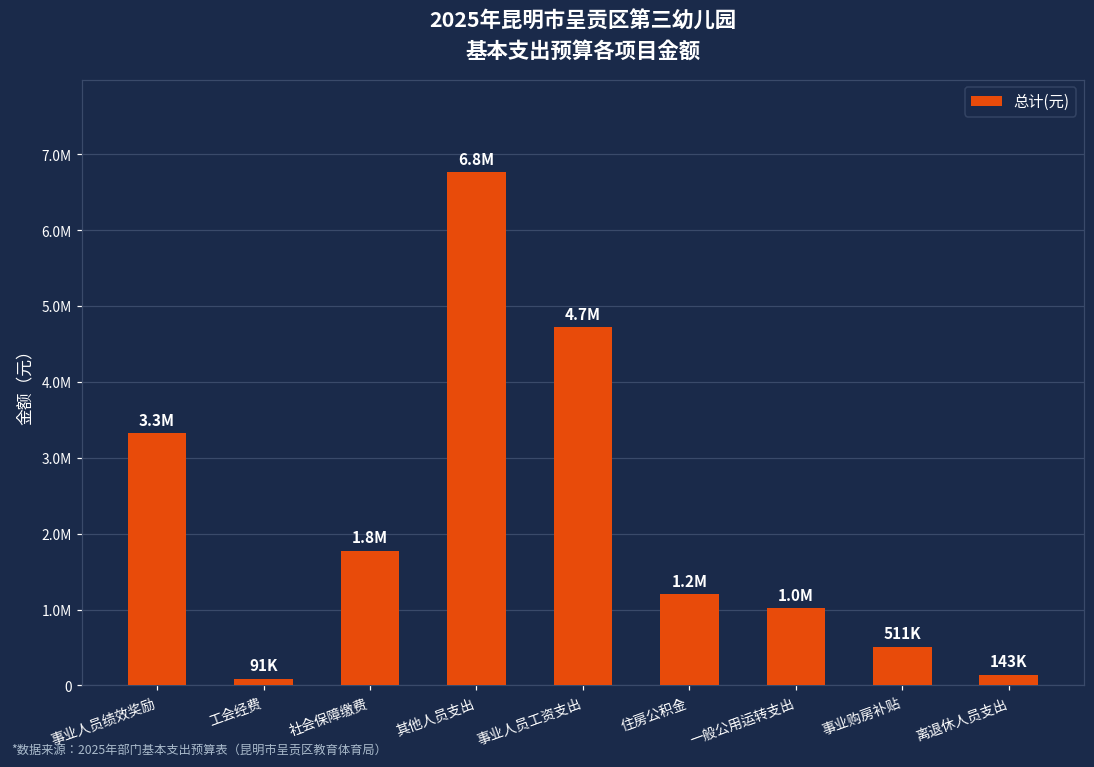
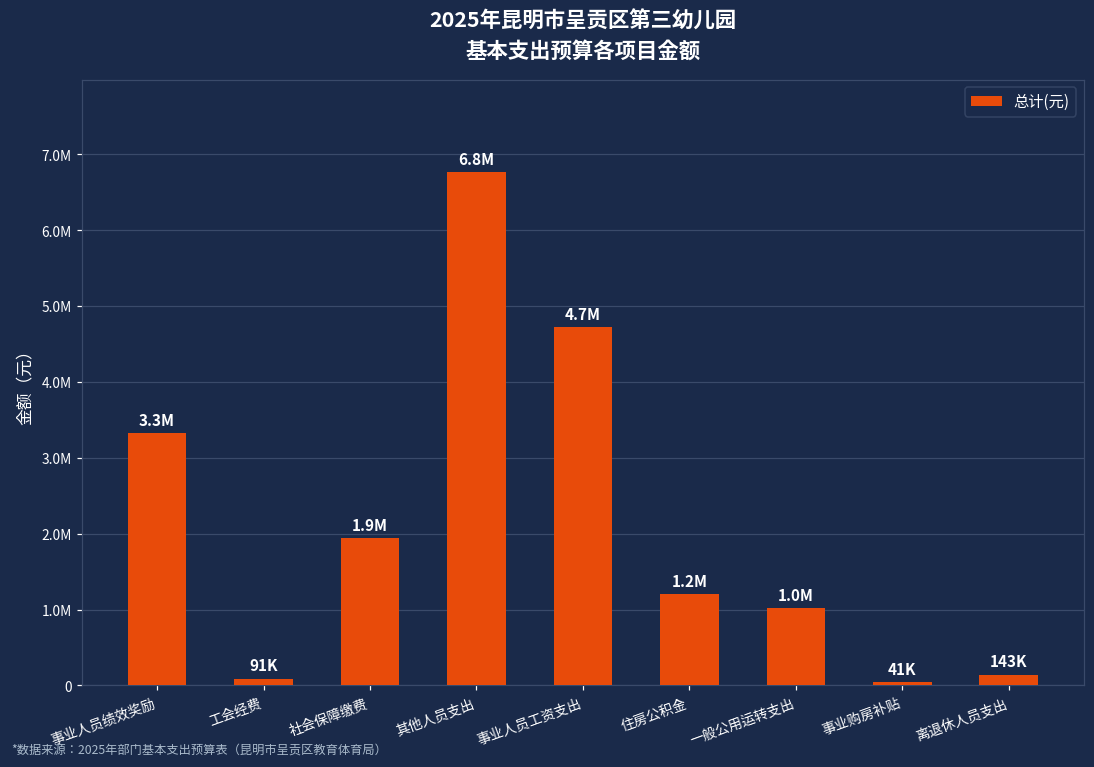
  {
    "事业人员绩效奖励": "3.3M",
    "工会经费": "91K",
-   "社会保障缴费": "1.8M",
+   "社会保障缴费": "1.9M",
    "其他人员支出": "6.8M",
    "事业人员工资支出": "4.7M",
    "住房公积金": "1.2M",
    "一般公用运转支出": "1.0M",
-   "事业购房补贴": "511K",
+   "事业购房补贴": "41K",
    "离退休人员支出": "143K"
  }
